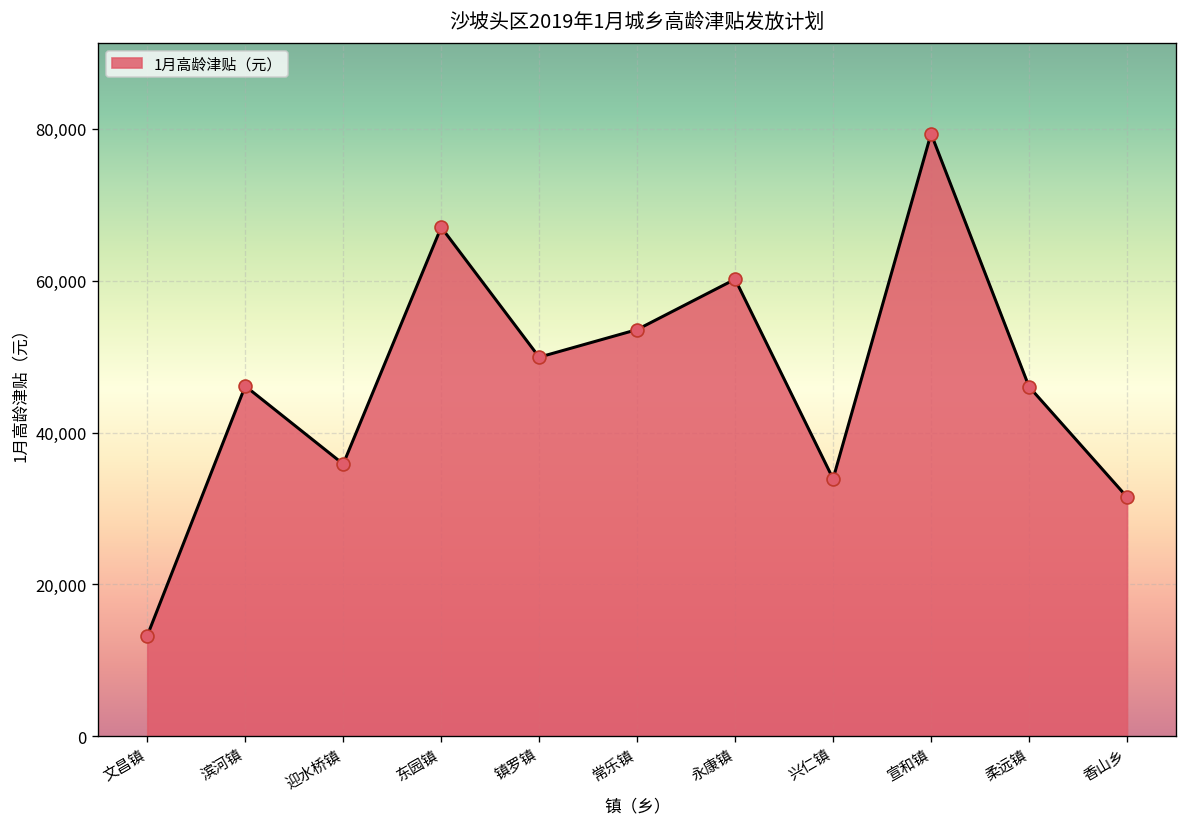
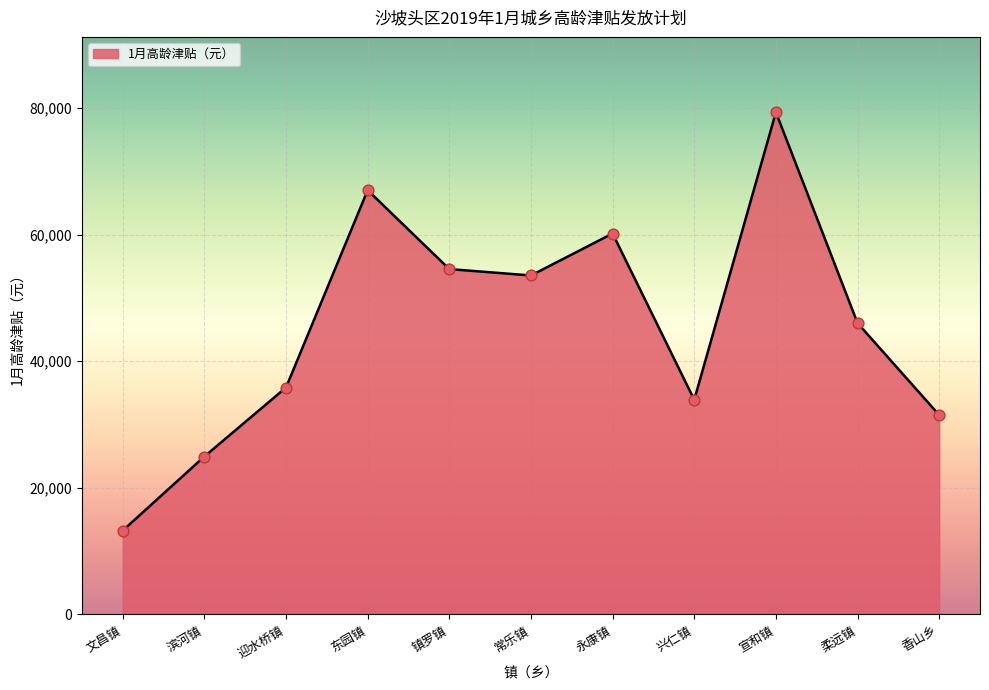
  {
    "文昌镇": "13,000",
-   "滨河镇": "46,000",
+   "滨河镇": "25,000",
    "迎水桥镇": "36,000",
    "东园镇": "67,000",
-   "镇罗镇": "50,000",
+   "镇罗镇": "55,000",
    "常乐镇": "54,000",
    "永康镇": "60,000",
    "兴仁镇": "34,000",
    "宣和镇": "79,000",
    "柔远镇": "46,000",
    "香山乡": "32,000"
  }
